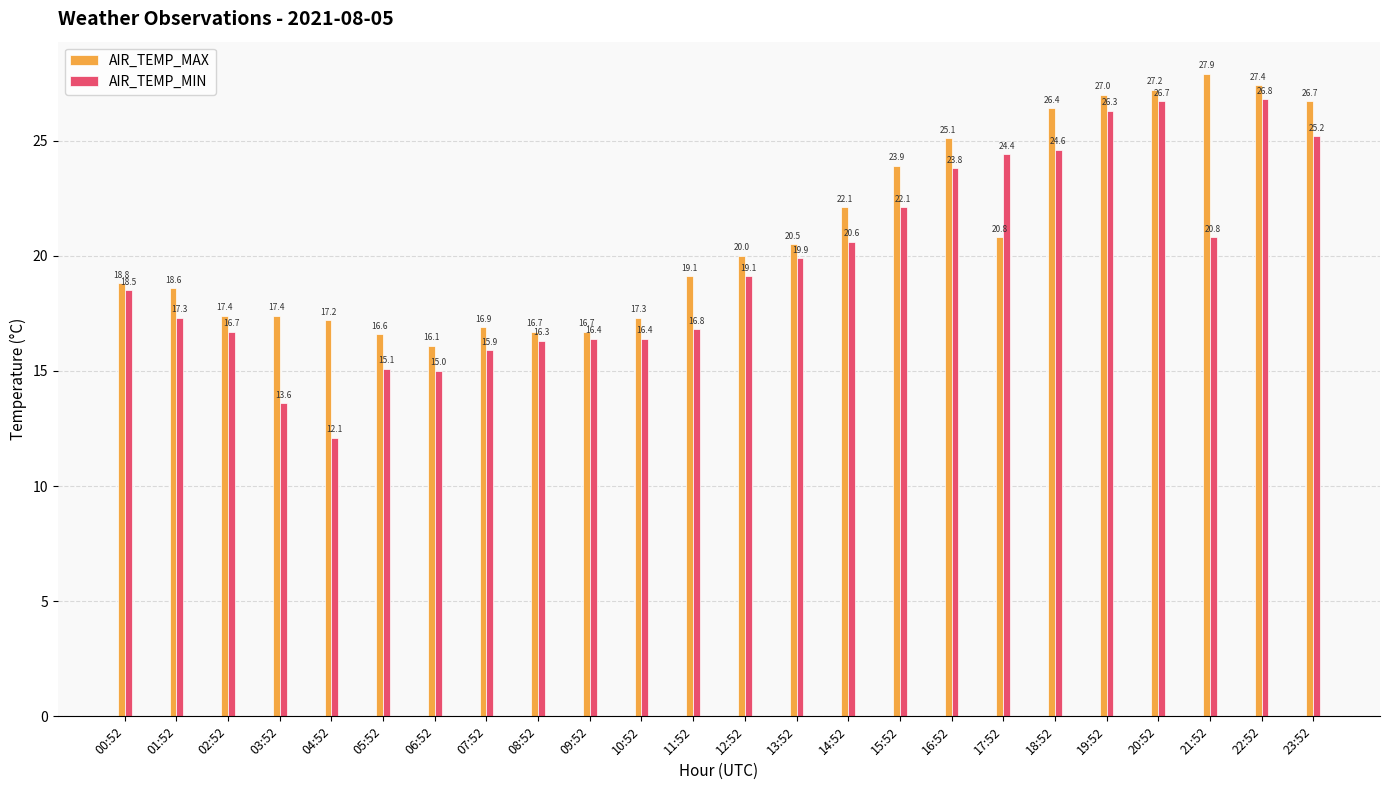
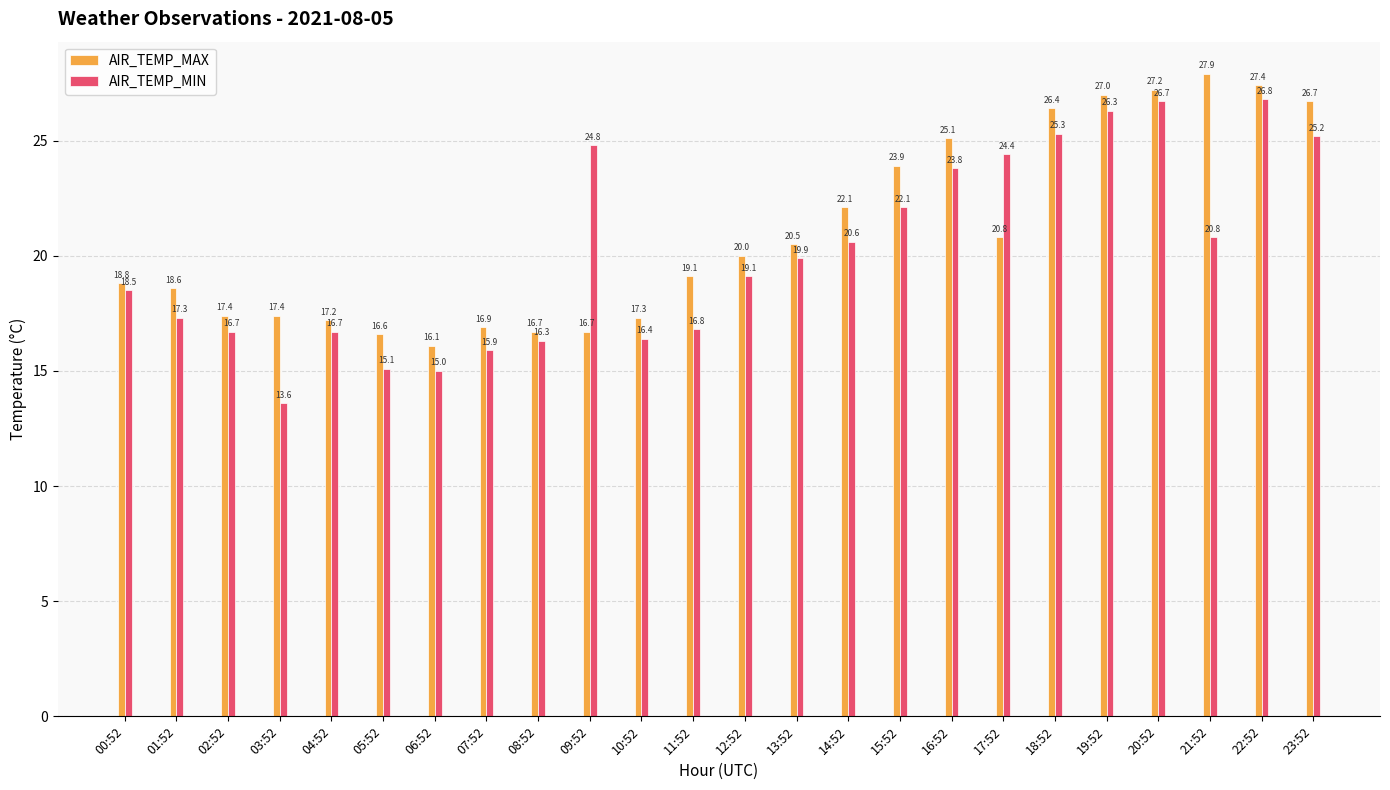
  {
    "AIR_TEMP_MAX": {
      "00:52": 18.8,
      "01:52": 18.6,
      "02:52": 17.4,
      "03:52": 17.4,
      "04:52": 17.2,
      "05:52": 16.6,
      "06:52": 16.1,
      "07:52": 16.9,
      "08:52": 16.7,
      "09:52": 16.7,
      "10:52": 17.3,
      "11:52": 19.1,
      "12:52": 20.0,
      "13:52": 20.5,
      "14:52": 22.1,
      "15:52": 23.9,
      "16:52": 25.1,
      "17:52": 20.8,
      "18:52": 26.4,
      "19:52": 27.0,
      "20:52": 27.2,
      "21:52": 27.9,
      "22:52": 27.4,
      "23:52": 26.7
    },
    "AIR_TEMP_MIN": {
      "00:52": 18.5,
      "01:52": 17.3,
      "02:52": 16.7,
      "03:52": 13.6,
-     "04:52": 12.1,
+     "04:52": 16.7,
      "05:52": 15.1,
      "06:52": 15.0,
      "07:52": 15.9,
      "08:52": 16.3,
-     "09:52": 16.4,
+     "09:52": 24.8,
      "10:52": 16.4,
      "11:52": 16.8,
      "12:52": 19.1,
      "13:52": 19.9,
      "14:52": 20.6,
      "15:52": 22.1,
      "16:52": 23.8,
      "17:52": 24.4,
-     "18:52": 24.6,
+     "18:52": 25.3,
      "19:52": 26.3,
      "20:52": 26.7,
      "21:52": 20.8,
      "22:52": 26.8,
      "23:52": 25.2
    }
  }
